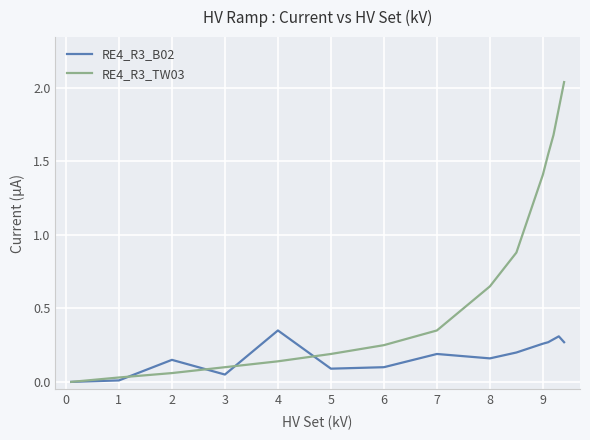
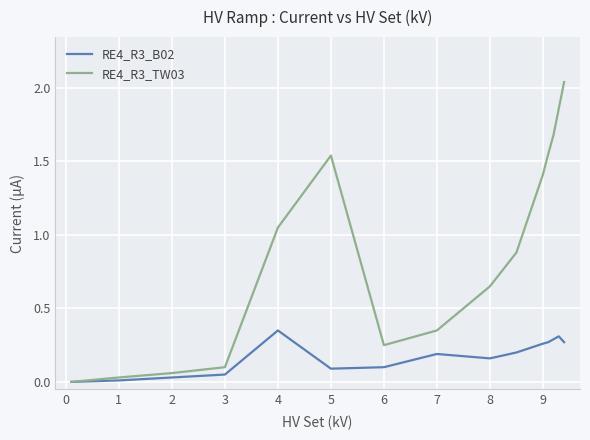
  {
    "RE4_R3_B02": {
      "1": 0.01,
-     "2": 0.15,
+     "2": 0.03,
      "3": 0.05,
      "4": 0.35,
      "5": 0.09,
      "6": 0.10,
      "7": 0.19,
      "8": 0.16,
      "9": 0.26
    },
    "RE4_R3_TW03": {
      "1": 0.03,
      "2": 0.06,
      "3": 0.10,
-     "4": 0.14,
-     "5": 0.19,
+     "4": 1.05,
+     "5": 1.54,
      "6": 0.25,
      "7": 0.35,
      "8": 0.65,
      "9": 1.41
    }
  }
